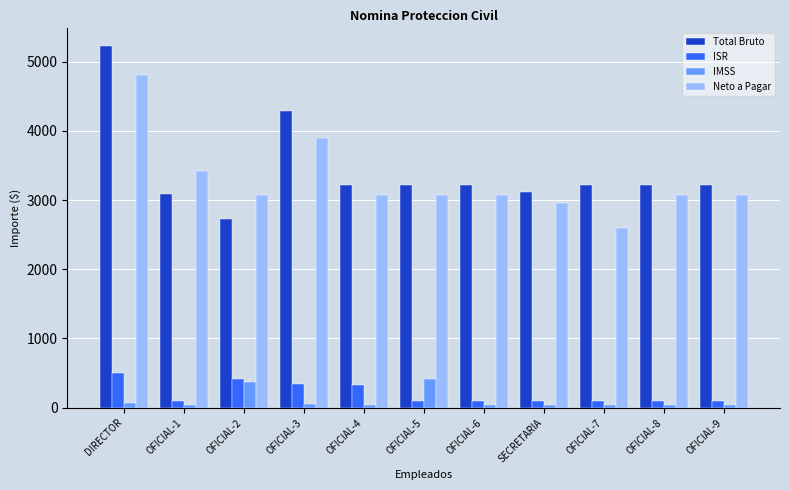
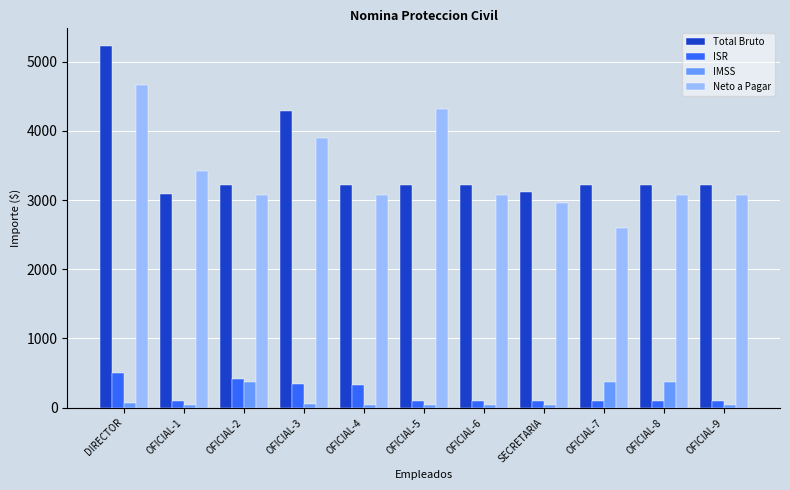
  {
    "Total Bruto": {
      "DIRECTOR": 5200,
      "OFICIAL-1": 3100,
-     "OFICIAL-2": 2700,
+     "OFICIAL-2": 3200,
      "OFICIAL-3": 4300,
      "OFICIAL-4": 3200,
      "OFICIAL-5": 3200,
      "OFICIAL-6": 3200,
      "SECRETARIA": 3100,
      "OFICIAL-7": 3200,
      "OFICIAL-8": 3200,
      "OFICIAL-9": 3200
    },
    "ISR": {
      "DIRECTOR": 500,
      "OFICIAL-1": 100,
      "OFICIAL-2": 400,
      "OFICIAL-3": 300,
      "OFICIAL-4": 300,
      "OFICIAL-5": 100,
      "OFICIAL-6": 100,
      "SECRETARIA": 100,
      "OFICIAL-7": 100,
      "OFICIAL-8": 100,
      "OFICIAL-9": 100
    },
    "IMSS": {
      "DIRECTOR": 100,
      "OFICIAL-1": 0,
      "OFICIAL-2": 400,
      "OFICIAL-3": 100,
      "OFICIAL-4": 0,
-     "OFICIAL-5": 400,
+     "OFICIAL-5": 0,
      "OFICIAL-6": 0,
      "SECRETARIA": 0,
-     "OFICIAL-7": 0,
-     "OFICIAL-8": 0,
+     "OFICIAL-7": 400,
+     "OFICIAL-8": 400,
      "OFICIAL-9": 0
    },
    "Neto a Pagar": {
-     "DIRECTOR": 4800,
+     "DIRECTOR": 4700,
      "OFICIAL-1": 3400,
      "OFICIAL-2": 3100,
      "OFICIAL-3": 3900,
      "OFICIAL-4": 3100,
-     "OFICIAL-5": 3100,
+     "OFICIAL-5": 4300,
      "OFICIAL-6": 3100,
      "SECRETARIA": 3000,
      "OFICIAL-7": 2600,
      "OFICIAL-8": 3100,
      "OFICIAL-9": 3100
    }
  }
